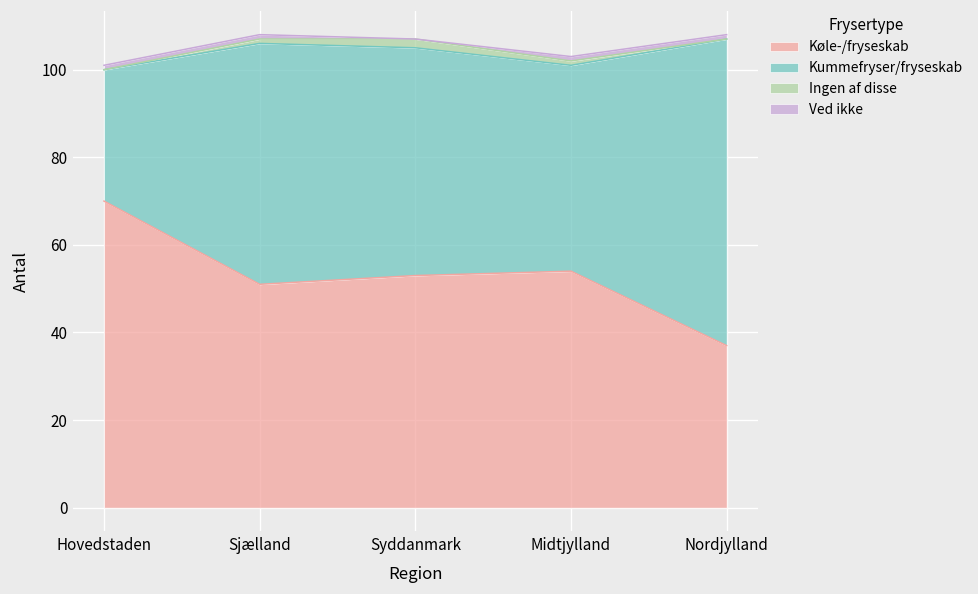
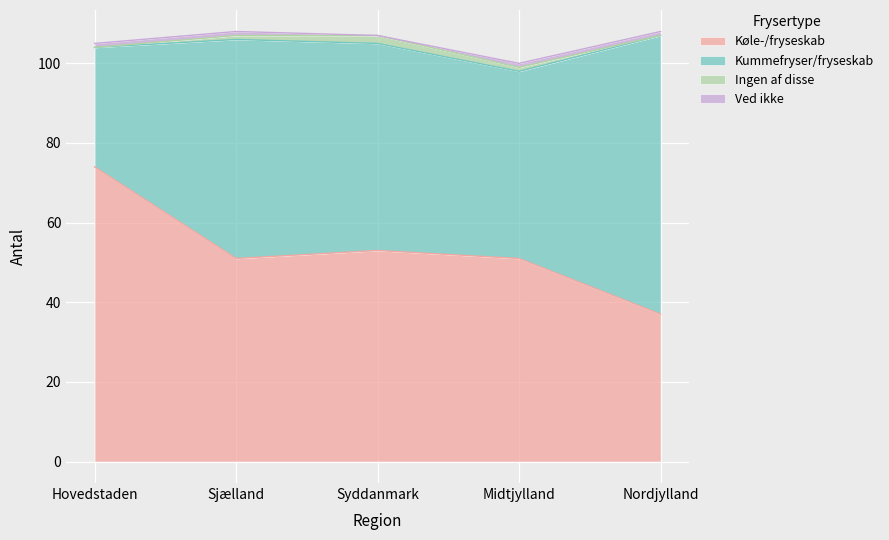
  {
    "Køle-/fryseskab": {
-     "Hovedstaden": 70,
+     "Hovedstaden": 74,
      "Sjælland": 51,
      "Syddanmark": 53,
-     "Midtjylland": 54,
+     "Midtjylland": 51,
      "Nordjylland": 37
    },
    "Kummefryser/fryseskab": {
      "Sjælland": 55,
      "Syddanmark": 52,
      "Midtjylland": 47
    },
    "Ingen af disse": {
      "Sjælland": 1,
      "Midtjylland": 1
    },
    "Ved ikke": {
      "Hovedstaden": 1,
      "Sjælland": 1,
      "Midtjylland": 1,
      "Nordjylland": 1
    }
  }
